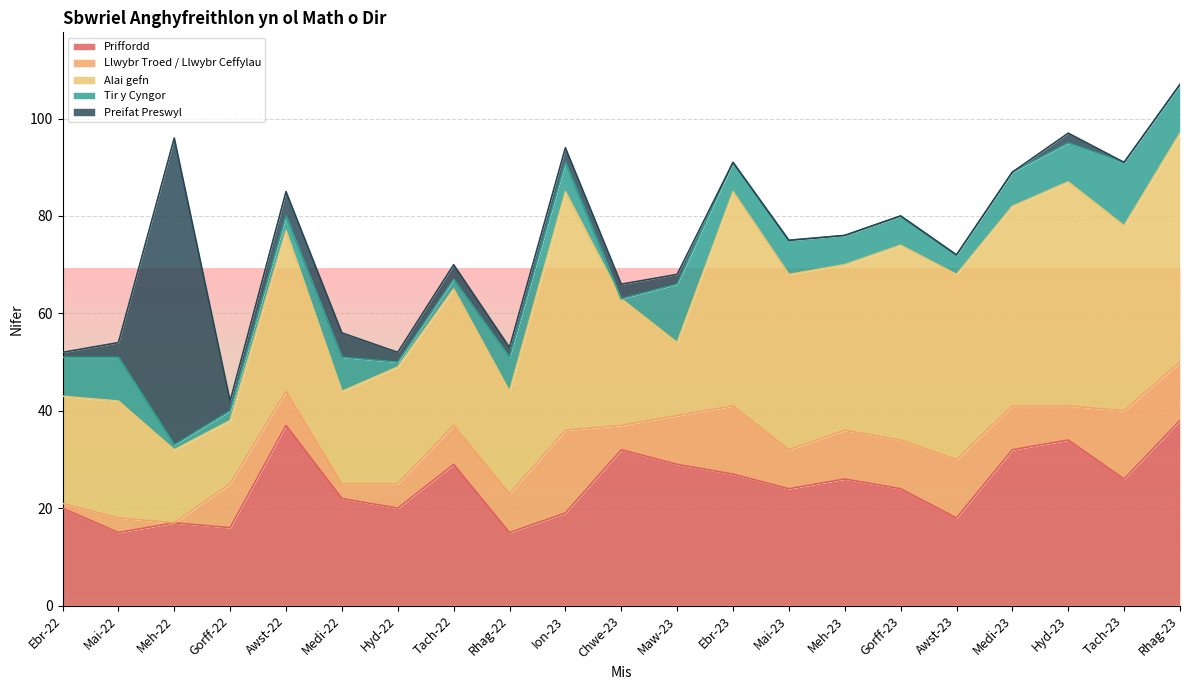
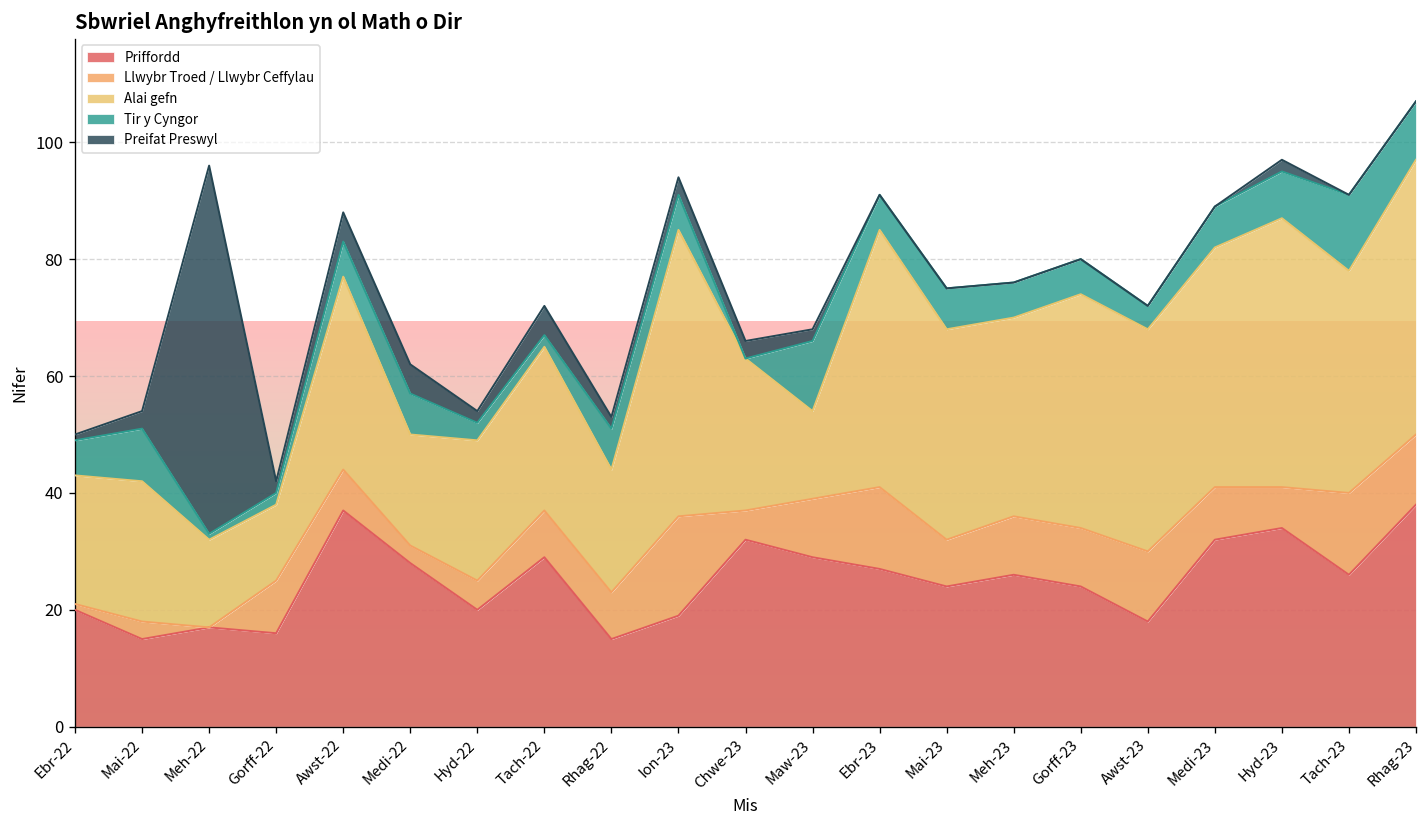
  {
    "Priffordd": {
      "Ebr-22": 20,
      "Mai-22": 15,
      "Gorff-22": 16,
      "Awst-22": 37,
-     "Medi-22": 22,
+     "Medi-22": 28,
      "Hyd-22": 20,
      "Tach-22": 29,
      "Rhag-22": 15,
      "Ion-23": 19,
      "Chwe-23": 32,
      "Maw-23": 29,
      "Ebr-23": 27,
      "Mai-23": 24,
      "Meh-23": 26,
      "Gorff-23": 24,
      "Awst-23": 18,
      "Medi-23": 32,
      "Hyd-23": 34,
      "Tach-23": 26,
      "Rhag-23": 38
    },
    "Tir y Cyngor": {
-     "Ebr-22": 8,
+     "Ebr-22": 6,
      "Mai-22": 9,
      "Meh-22": 1,
      "Gorff-22": 2,
-     "Awst-22": 3,
+     "Awst-22": 6,
      "Medi-22": 7,
-     "Hyd-22": 1,
+     "Hyd-22": 3,
      "Tach-22": 2,
      "Rhag-22": 7,
      "Ion-23": 6,
      "Maw-23": 12,
      "Hyd-23": 8
    },
    "Preifat Preswyl": {
      "Ebr-22": 1,
      "Mai-22": 3,
      "Meh-22": 63,
      "Gorff-22": 2,
      "Awst-22": 5,
      "Medi-22": 5,
      "Hyd-22": 2,
-     "Tach-22": 3,
+     "Tach-22": 5,
      "Rhag-22": 2,
      "Ion-23": 3,
      "Chwe-23": 3,
      "Maw-23": 2,
      "Hyd-23": 2
    }
  }
